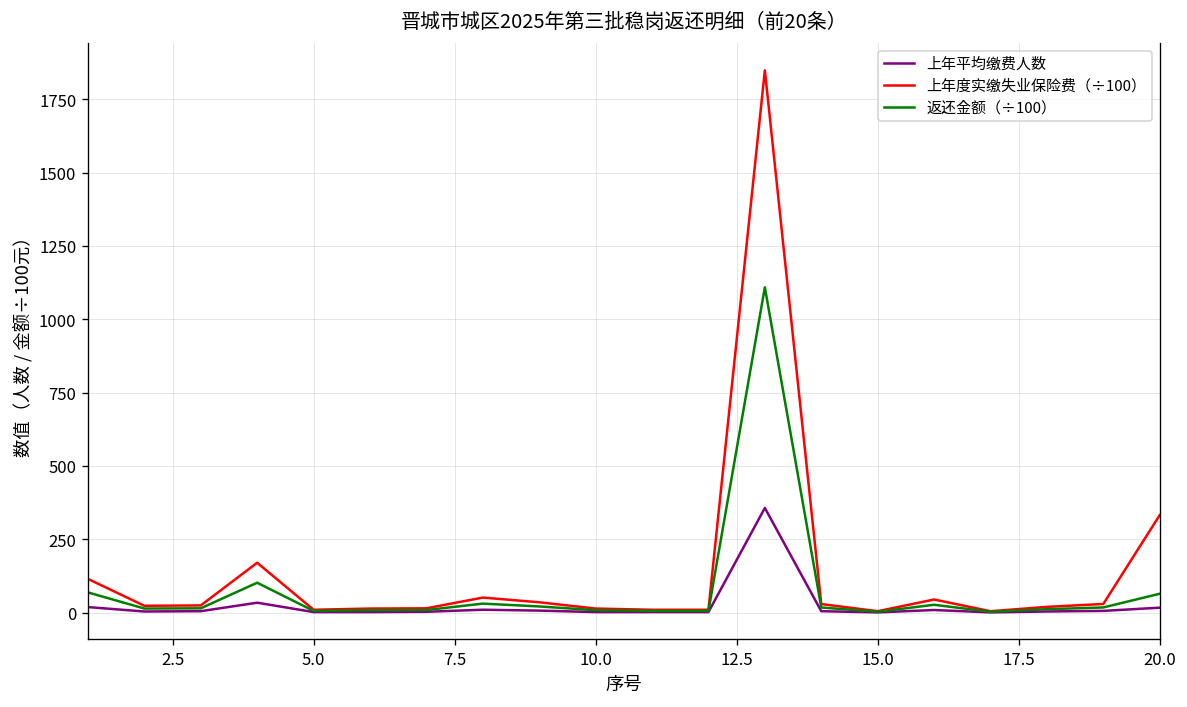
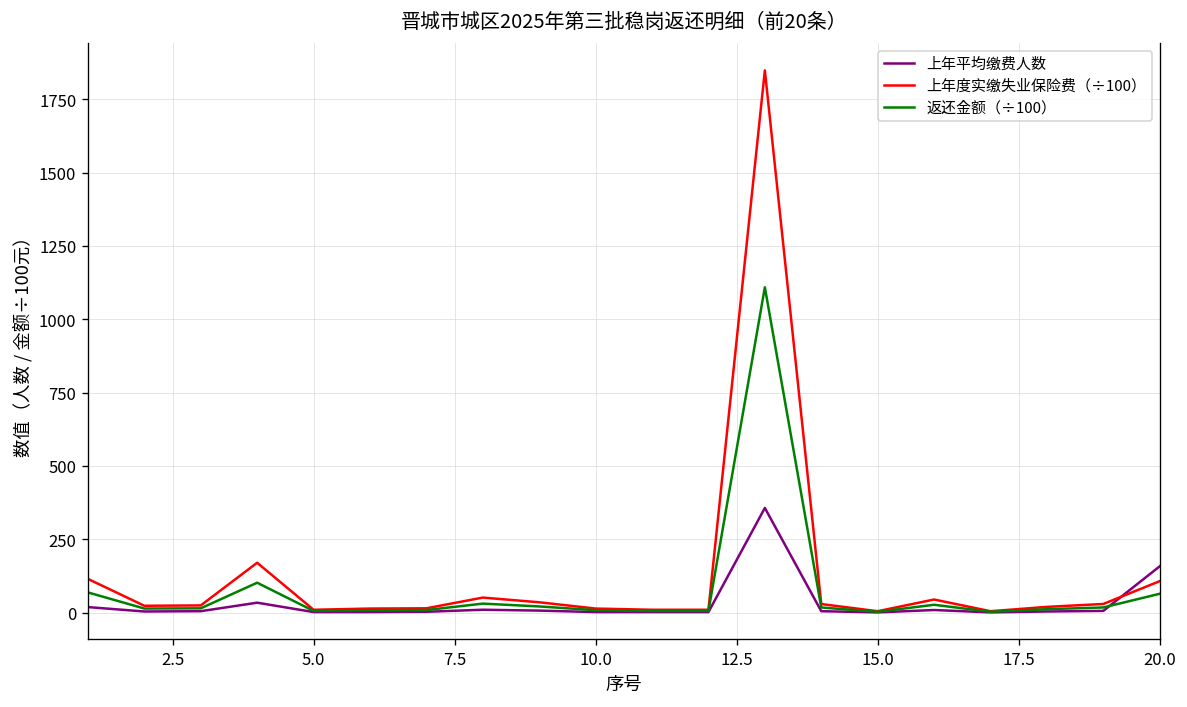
  {
    "上年平均缴费人数": {
-     "20.0": 20
+     "20.0": 160
    },
    "上年度实缴失业保险费（÷100）": {
-     "20.0": 330
+     "20.0": 110
    },
    "返还金额（÷100）": {
      "20.0": 60
    }
  }
